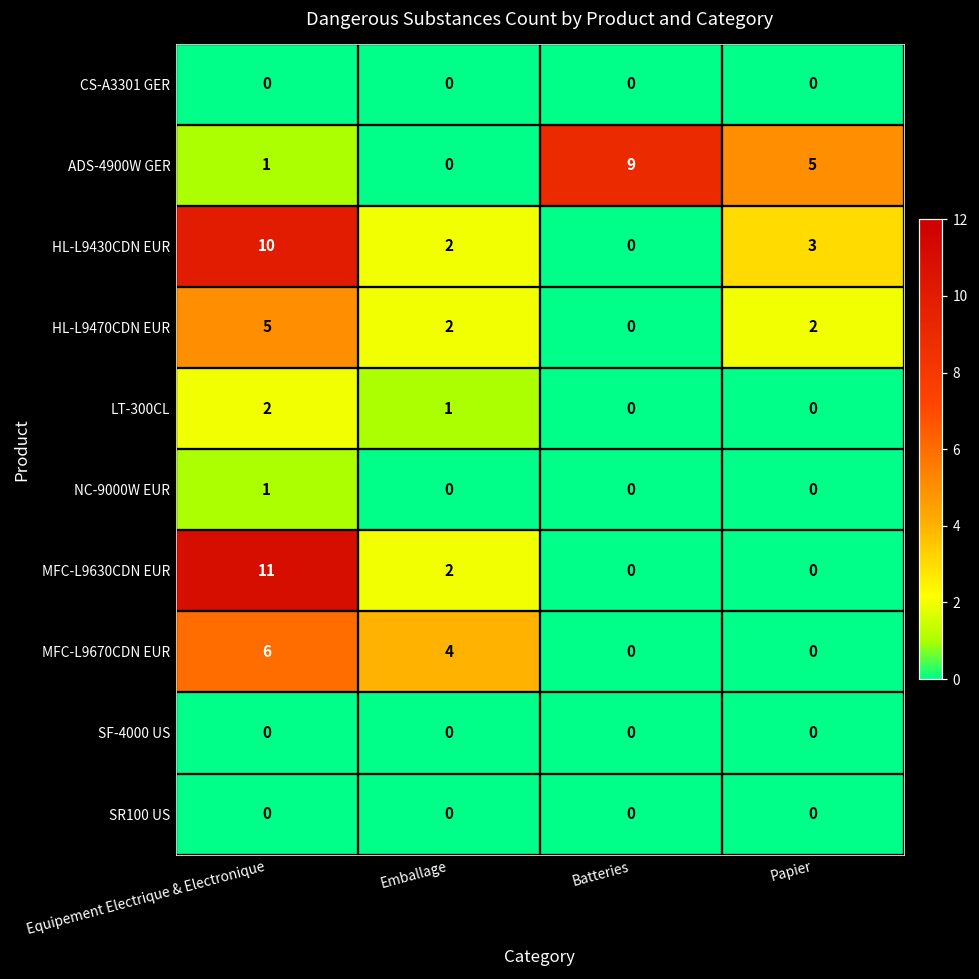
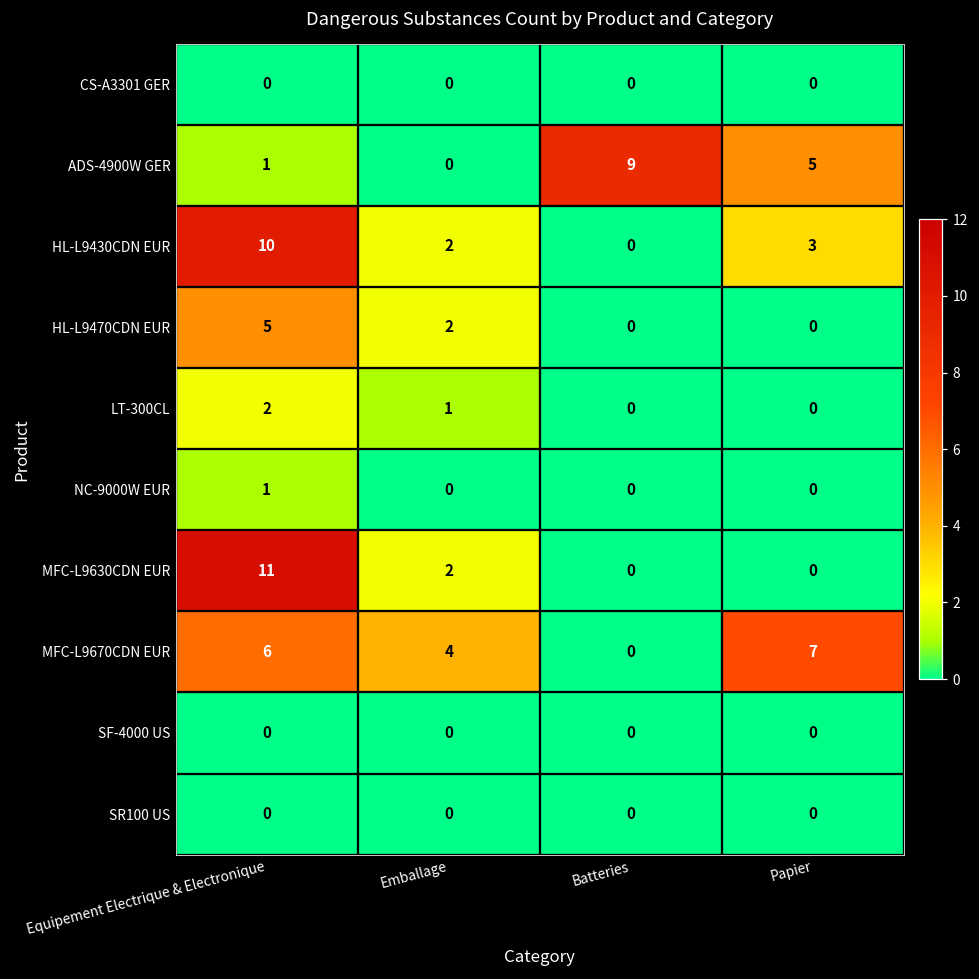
  {
    "CS-A3301 GER": {
      "Equipement Electrique & Electronique": 0,
      "Emballage": 0,
      "Batteries": 0,
      "Papier": 0
    },
    "ADS-4900W GER": {
      "Equipement Electrique & Electronique": 1,
      "Emballage": 0,
      "Batteries": 9,
      "Papier": 5
    },
    "HL-L9430CDN EUR": {
      "Equipement Electrique & Electronique": 10,
      "Emballage": 2,
      "Batteries": 0,
      "Papier": 3
    },
    "HL-L9470CDN EUR": {
      "Equipement Electrique & Electronique": 5,
      "Emballage": 2,
      "Batteries": 0,
-     "Papier": 2
+     "Papier": 0
    },
    "LT-300CL": {
      "Equipement Electrique & Electronique": 2,
      "Emballage": 1,
      "Batteries": 0,
      "Papier": 0
    },
    "NC-9000W EUR": {
      "Equipement Electrique & Electronique": 1,
      "Emballage": 0,
      "Batteries": 0,
      "Papier": 0
    },
    "MFC-L9630CDN EUR": {
      "Equipement Electrique & Electronique": 11,
      "Emballage": 2,
      "Batteries": 0,
      "Papier": 0
    },
    "MFC-L9670CDN EUR": {
      "Equipement Electrique & Electronique": 6,
      "Emballage": 4,
      "Batteries": 0,
-     "Papier": 0
+     "Papier": 7
    },
    "SF-4000 US": {
      "Equipement Electrique & Electronique": 0,
      "Emballage": 0,
      "Batteries": 0,
      "Papier": 0
    },
    "SR100 US": {
      "Equipement Electrique & Electronique": 0,
      "Emballage": 0,
      "Batteries": 0,
      "Papier": 0
    }
  }
